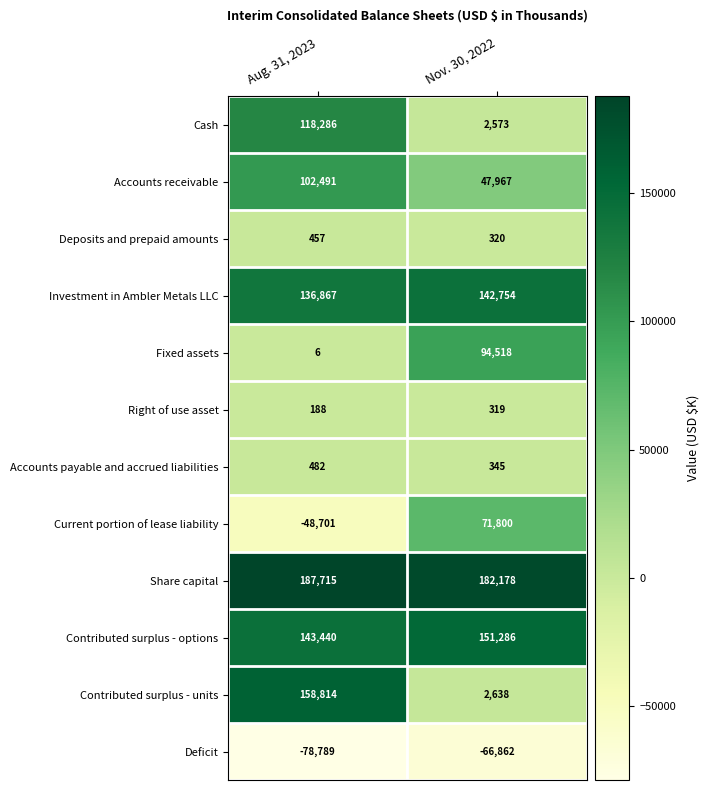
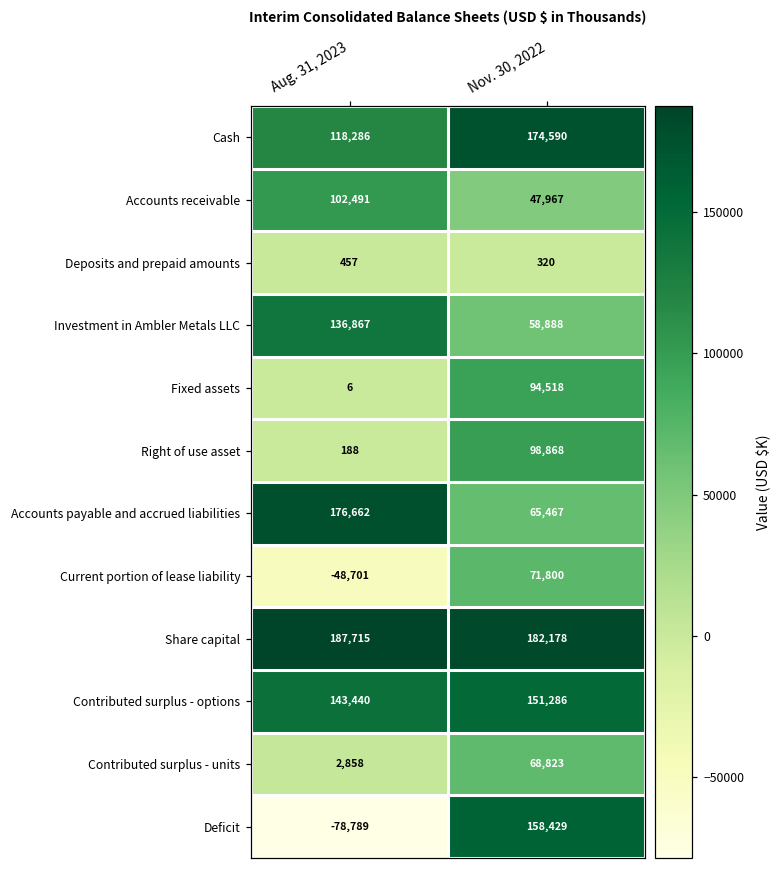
  {
    "Cash": {
      "Aug. 31, 2023": "118,286",
-     "Nov. 30, 2022": "2,573"
+     "Nov. 30, 2022": "174,590"
    },
    "Accounts receivable": {
      "Aug. 31, 2023": "102,491",
      "Nov. 30, 2022": "47,967"
    },
    "Deposits and prepaid amounts": {
      "Aug. 31, 2023": "457",
      "Nov. 30, 2022": "320"
    },
    "Investment in Ambler Metals LLC": {
      "Aug. 31, 2023": "136,867",
-     "Nov. 30, 2022": "142,754"
+     "Nov. 30, 2022": "58,888"
    },
    "Fixed assets": {
      "Aug. 31, 2023": "6",
      "Nov. 30, 2022": "94,518"
    },
    "Right of use asset": {
      "Aug. 31, 2023": "188",
-     "Nov. 30, 2022": "319"
+     "Nov. 30, 2022": "98,868"
    },
    "Accounts payable and accrued liabilities": {
-     "Aug. 31, 2023": "482",
-     "Nov. 30, 2022": "345"
+     "Aug. 31, 2023": "176,662",
+     "Nov. 30, 2022": "65,467"
    },
    "Current portion of lease liability": {
      "Aug. 31, 2023": "-48,701",
      "Nov. 30, 2022": "71,800"
    },
    "Share capital": {
      "Aug. 31, 2023": "187,715",
      "Nov. 30, 2022": "182,178"
    },
    "Contributed surplus - options": {
      "Aug. 31, 2023": "143,440",
      "Nov. 30, 2022": "151,286"
    },
    "Contributed surplus - units": {
-     "Aug. 31, 2023": "158,814",
-     "Nov. 30, 2022": "2,638"
+     "Aug. 31, 2023": "2,858",
+     "Nov. 30, 2022": "68,823"
    },
    "Deficit": {
      "Aug. 31, 2023": "-78,789",
-     "Nov. 30, 2022": "-66,862"
+     "Nov. 30, 2022": "158,429"
    }
  }
